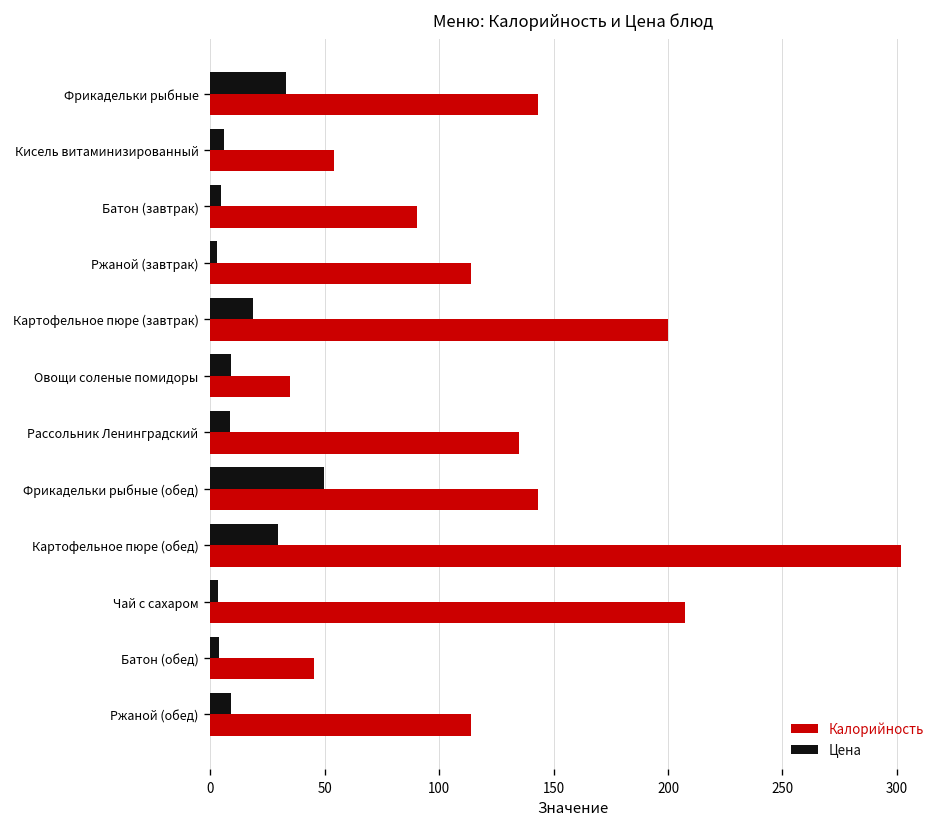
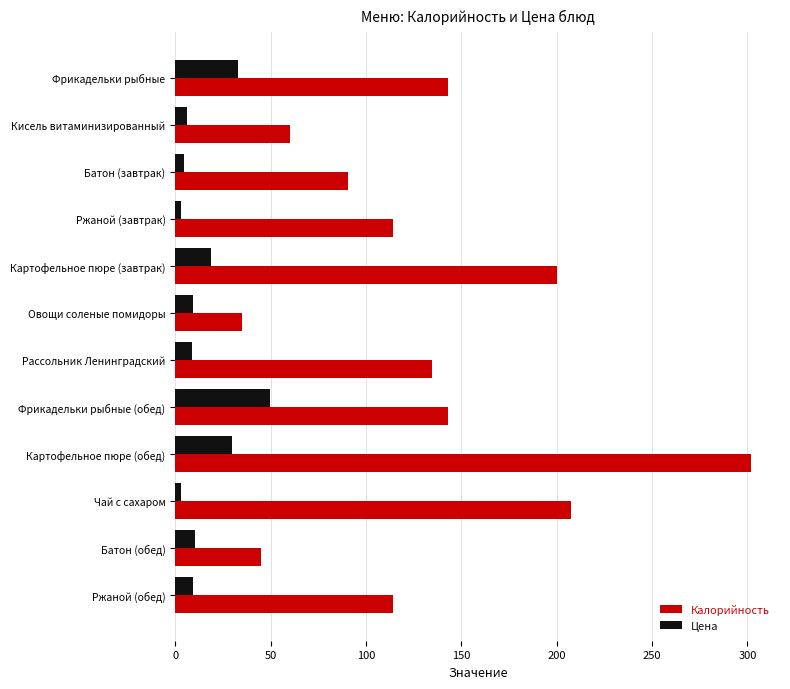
  {
    "Калорийность": {
      "Фрикадельки рыбные": 143,
-     "Кисель витаминизированный": 54,
+     "Кисель витаминизированный": 60,
      "Батон (завтрак)": 90,
      "Ржаной (завтрак)": 114,
      "Картофельное пюре (завтрак)": 200,
      "Овощи соленые помидоры": 35,
      "Рассольник Ленинградский": 135,
      "Фрикадельки рыбные (обед)": 143,
      "Картофельное пюре (обед)": 302,
      "Чай с сахаром": 207,
      "Батон (обед)": 45,
      "Ржаной (обед)": 114
    },
    "Цена": {
      "Фрикадельки рыбные": 33,
      "Кисель витаминизированный": 6,
      "Батон (завтрак)": 5,
      "Ржаной (завтрак)": 3,
      "Картофельное пюре (завтрак)": 19,
      "Овощи соленые помидоры": 9,
      "Рассольник Ленинградский": 9,
      "Фрикадельки рыбные (обед)": 50,
      "Картофельное пюре (обед)": 30,
      "Чай с сахаром": 3,
-     "Батон (обед)": 4,
+     "Батон (обед)": 11,
      "Ржаной (обед)": 9
    }
  }
